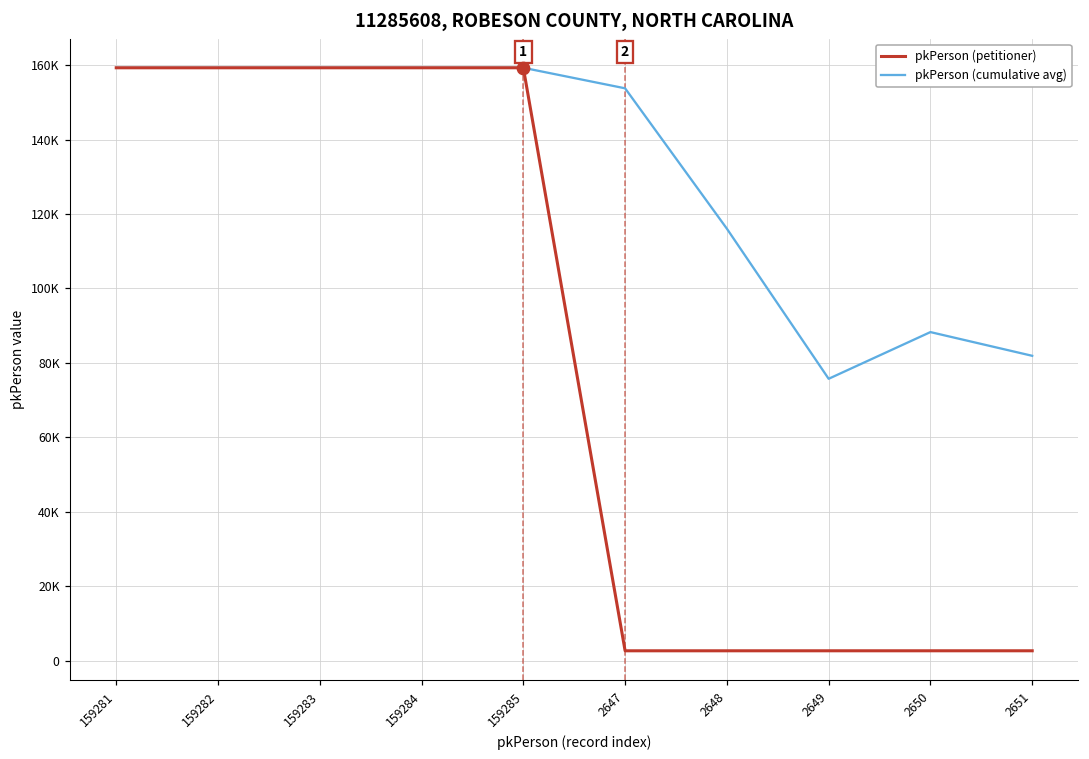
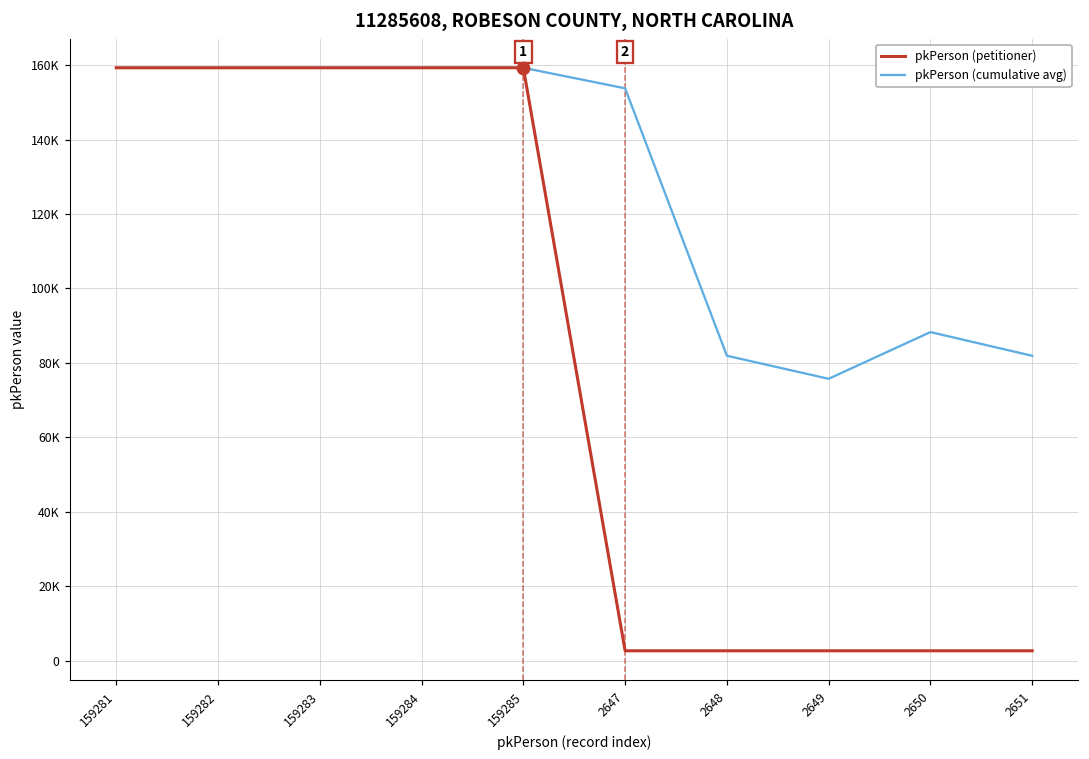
  {
    "pkPerson (cumulative avg)": {
      "2647": 154000,
-     "2648": 116000,
+     "2648": 82000,
      "2649": 76000,
      "2650": 88000,
      "2651": 82000
    }
  }
